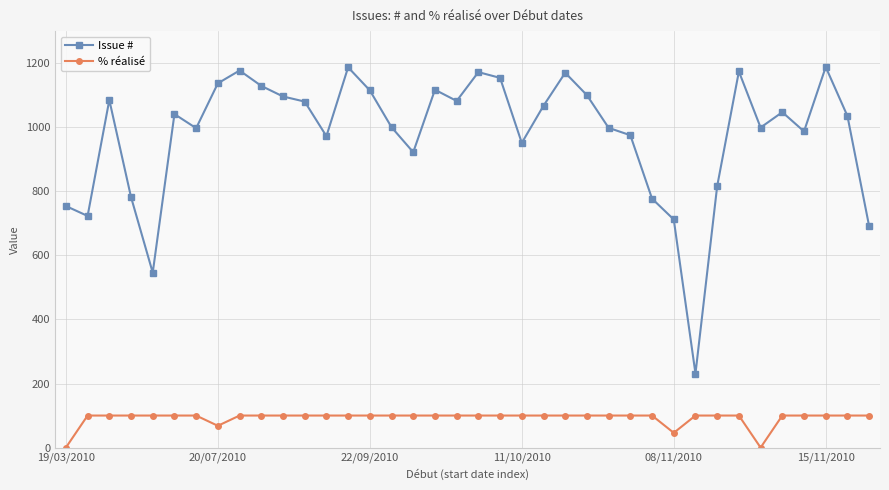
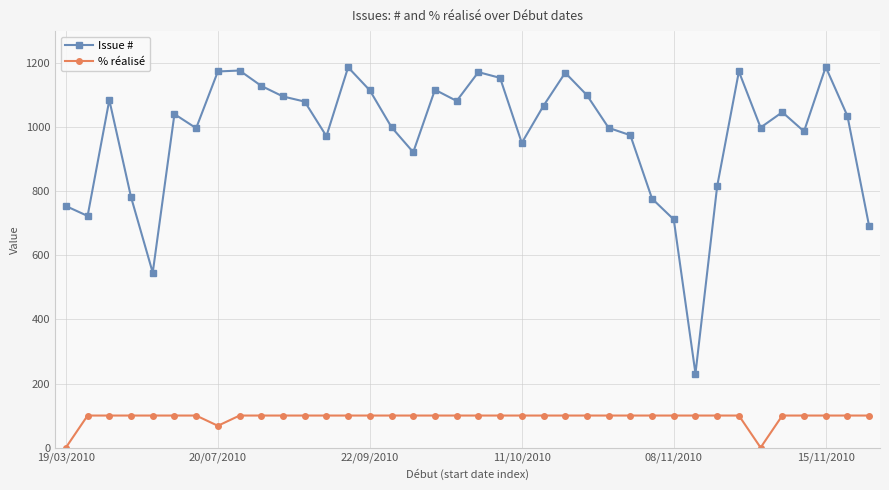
  {
    "Issue #": {
      "19/03/2010": 750,
-     "20/07/2010": 1140,
+     "20/07/2010": 1170,
      "08/11/2010": 710
    },
    "% réalisé": {
      "19/03/2010": 0,
      "20/07/2010": 70,
-     "08/11/2010": 50
+     "08/11/2010": 100
    }
  }
